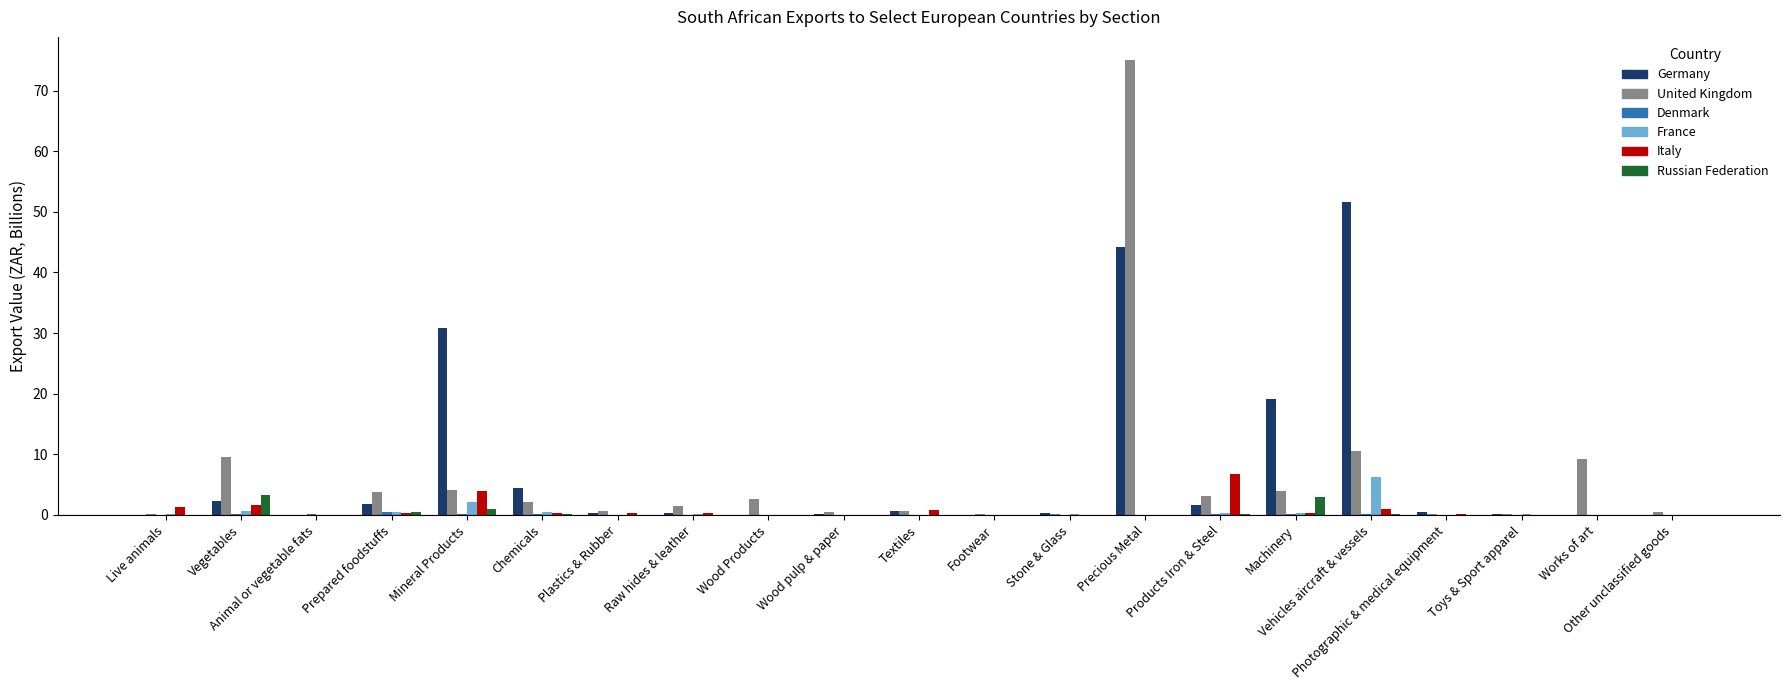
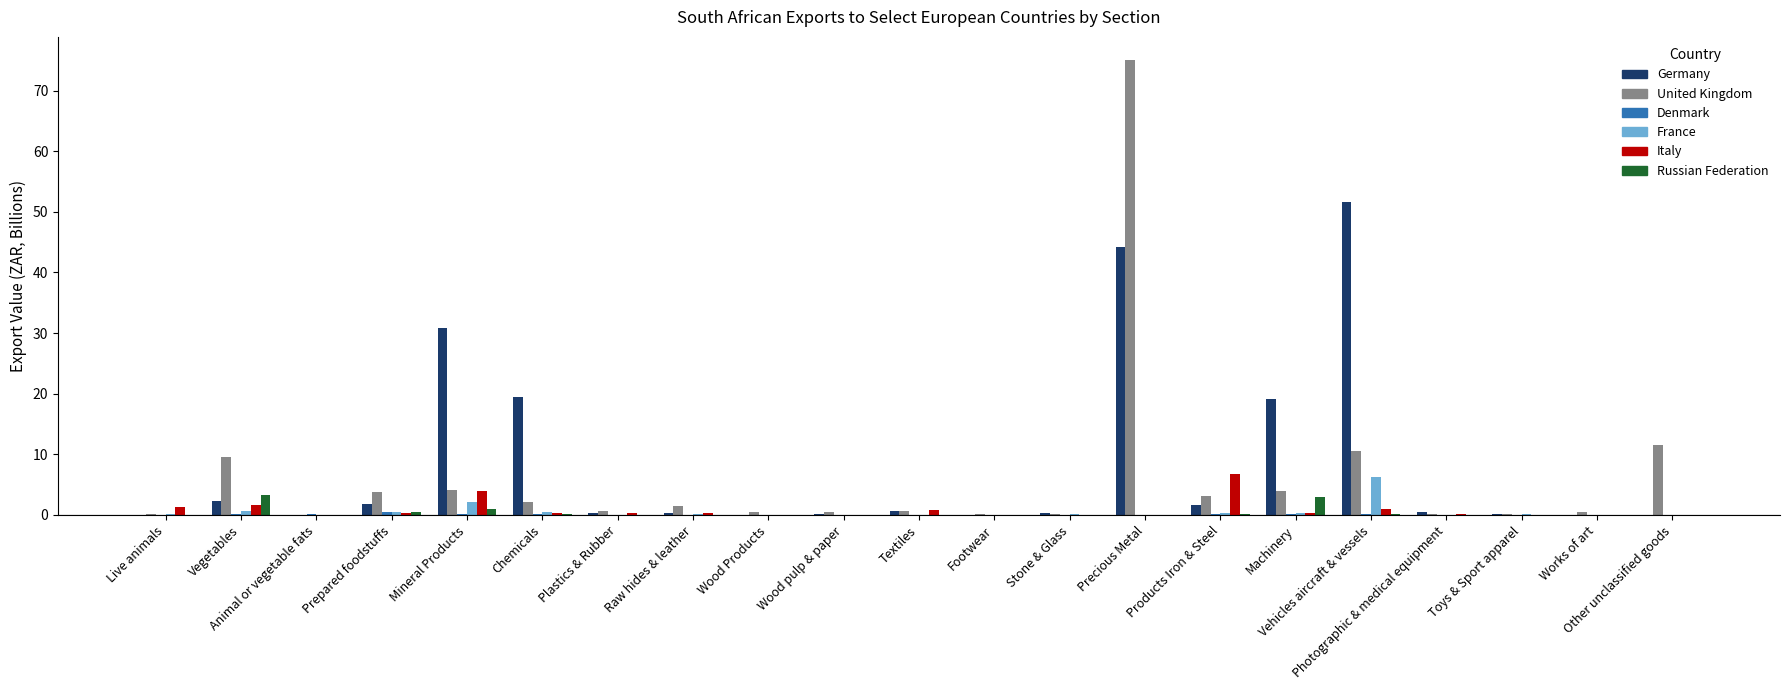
  {
    "Germany": {
      "Vegetables": 2,
      "Prepared foodstuffs": 2,
      "Mineral Products": 31,
-     "Chemicals": 4,
+     "Chemicals": 19,
      "Textiles": 1,
      "Precious Metal": 44,
      "Products Iron & Steel": 2,
      "Machinery": 19,
      "Vehicles aircraft & vessels": 52,
      "Photographic & medical equipment": 1
    },
    "United Kingdom": {
      "Vegetables": 10,
      "Prepared foodstuffs": 4,
      "Mineral Products": 4,
      "Chemicals": 2,
      "Plastics & Rubber": 1,
      "Raw hides & leather": 1,
-     "Wood Products": 3,
+     "Wood Products": 1,
      "Wood pulp & paper": 1,
      "Textiles": 1,
      "Precious Metal": 75,
      "Products Iron & Steel": 3,
      "Machinery": 4,
      "Vehicles aircraft & vessels": 11,
-     "Works of art": 9,
-     "Other unclassified goods": 1
+     "Works of art": 1,
+     "Other unclassified goods": 12
    },
    "Denmark": {
      "Prepared foodstuffs": 0
    },
    "France": {
      "Vegetables": 1,
      "Prepared foodstuffs": 0,
      "Mineral Products": 2,
      "Chemicals": 0,
      "Vehicles aircraft & vessels": 6
    },
    "Italy": {
      "Live animals": 1,
      "Vegetables": 2,
      "Mineral Products": 4,
      "Textiles": 1,
      "Products Iron & Steel": 7,
      "Vehicles aircraft & vessels": 1
    },
    "Russian Federation": {
      "Vegetables": 3,
      "Animal or vegetable fats": 0,
      "Prepared foodstuffs": 0,
      "Mineral Products": 1,
      "Machinery": 3
    }
  }
